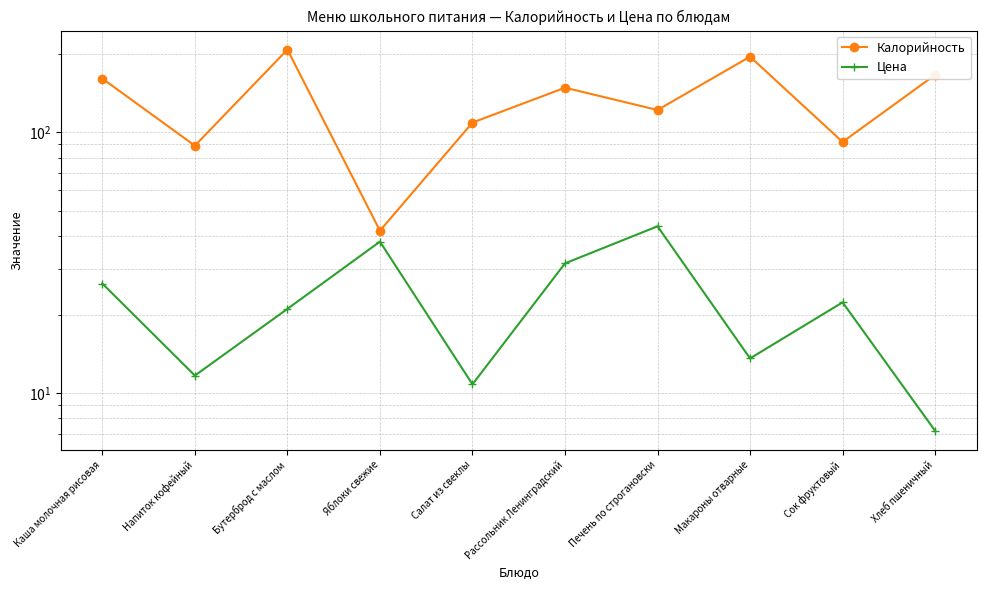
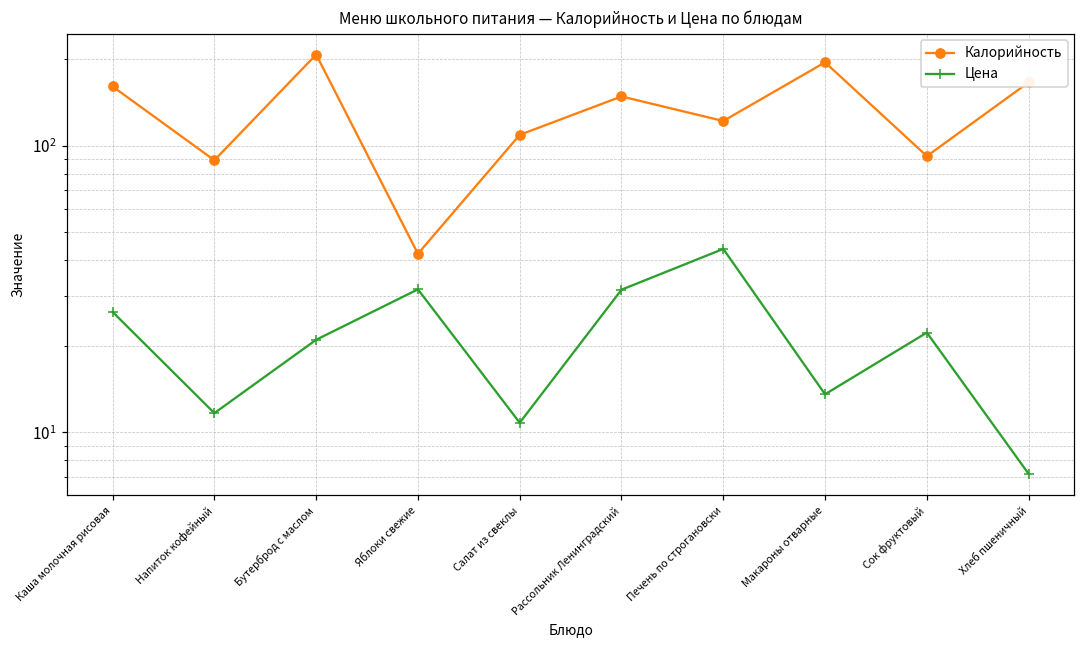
  {
    "Калорийность": {
      "Каша молочная рисовая": 160,
      "Напиток кофейный": 89,
      "Бутерброд с маслом": 210,
      "Яблоки свежие": 42,
      "Салат из свеклы": 109,
      "Рассольник Ленинградский": 150,
      "Печень по строгановски": 120,
      "Макароны отварные": 200,
      "Сок фруктовый": 92
    },
    "Цена": {
      "Каша молочная рисовая": 26,
      "Напиток кофейный": 12,
      "Бутерброд с маслом": 21,
-     "Яблоки свежие": 38,
+     "Яблоки свежие": 32,
      "Салат из свеклы": 11,
      "Рассольник Ленинградский": 31,
      "Печень по строгановски": 44,
      "Макароны отварные": 14,
      "Сок фруктовый": 22,
      "Хлеб пшеничный": 7.2
    }
  }
